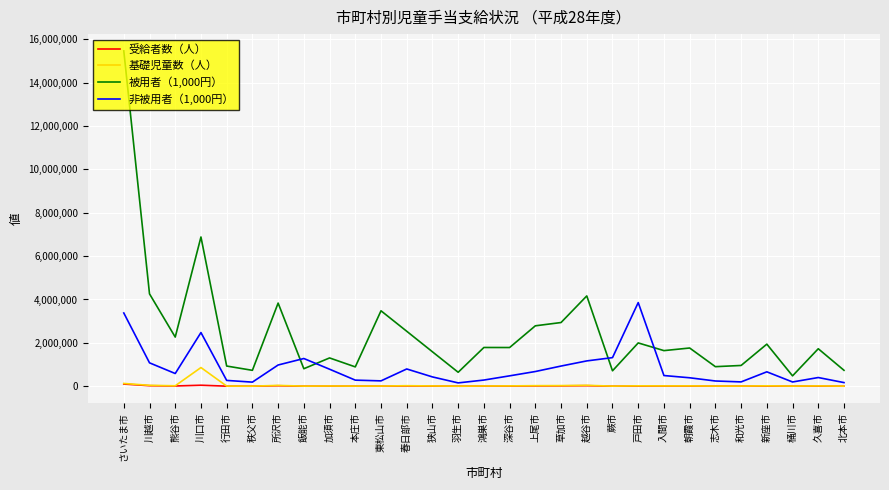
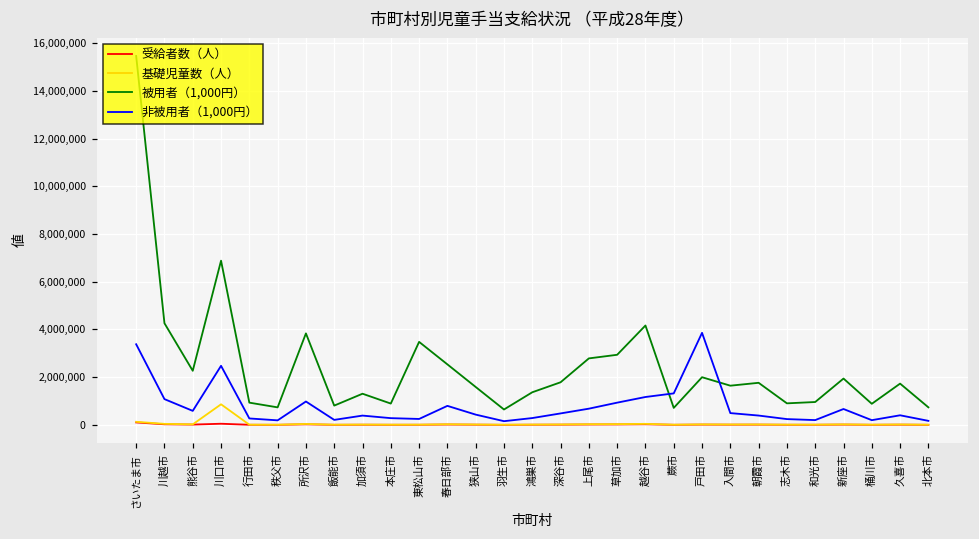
  {
    "受給者数（人）": {
      "川口市": "0"
    },
    "基礎児童数（人）": {
      "川口市": "900,000"
    },
    "被用者（1,000円）": {
      "川越市": "4,300,000",
      "熊谷市": "2,300,000",
      "川口市": "6,900,000",
      "行田市": "900,000",
      "秩父市": "700,000",
      "所沢市": "3,800,000",
      "飯能市": "800,000",
      "加須市": "1,300,000",
      "本庄市": "900,000",
      "東松山市": "3,500,000",
      "春日部市": "2,500,000",
      "狭山市": "1,600,000",
      "羽生市": "600,000",
-     "鴻巣市": "1,800,000",
+     "鴻巣市": "1,400,000",
      "深谷市": "1,800,000",
      "上尾市": "2,800,000",
      "草加市": "2,900,000",
      "越谷市": "4,200,000",
      "蕨市": "700,000",
      "戸田市": "2,000,000",
      "入間市": "1,600,000",
      "朝霞市": "1,800,000",
      "志木市": "900,000",
      "和光市": "1,000,000",
      "新座市": "1,900,000",
-     "桶川市": "500,000",
+     "桶川市": "900,000",
      "久喜市": "1,700,000",
      "北本市": "700,000"
    },
    "非被用者（1,000円）": {
      "さいたま市": "3,400,000",
      "川越市": "1,100,000",
      "熊谷市": "600,000",
      "川口市": "2,500,000",
      "行田市": "300,000",
      "秩父市": "200,000",
      "所沢市": "1,000,000",
-     "飯能市": "1,300,000",
-     "加須市": "800,000",
+     "飯能市": "200,000",
+     "加須市": "400,000",
      "本庄市": "300,000",
      "東松山市": "200,000",
      "春日部市": "800,000",
      "狭山市": "400,000",
      "羽生市": "200,000",
      "鴻巣市": "300,000",
      "深谷市": "500,000",
      "上尾市": "700,000",
      "草加市": "900,000",
      "越谷市": "1,200,000",
      "蕨市": "1,300,000",
      "戸田市": "3,900,000",
      "入間市": "500,000",
      "朝霞市": "400,000",
      "志木市": "200,000",
      "和光市": "200,000",
      "新座市": "700,000",
      "桶川市": "200,000",
      "久喜市": "400,000",
      "北本市": "200,000"
    }
  }
